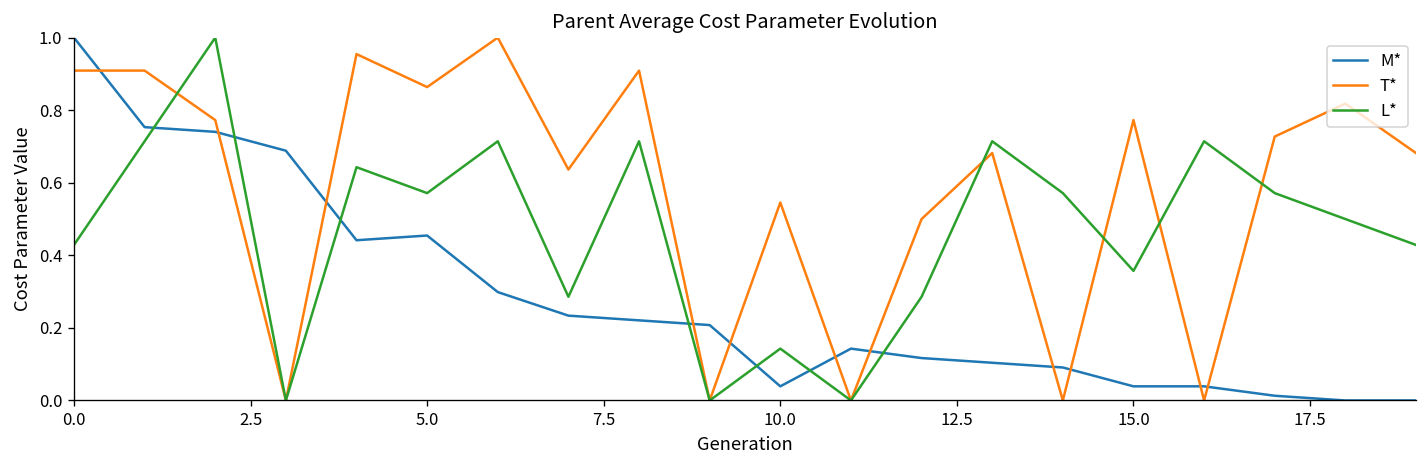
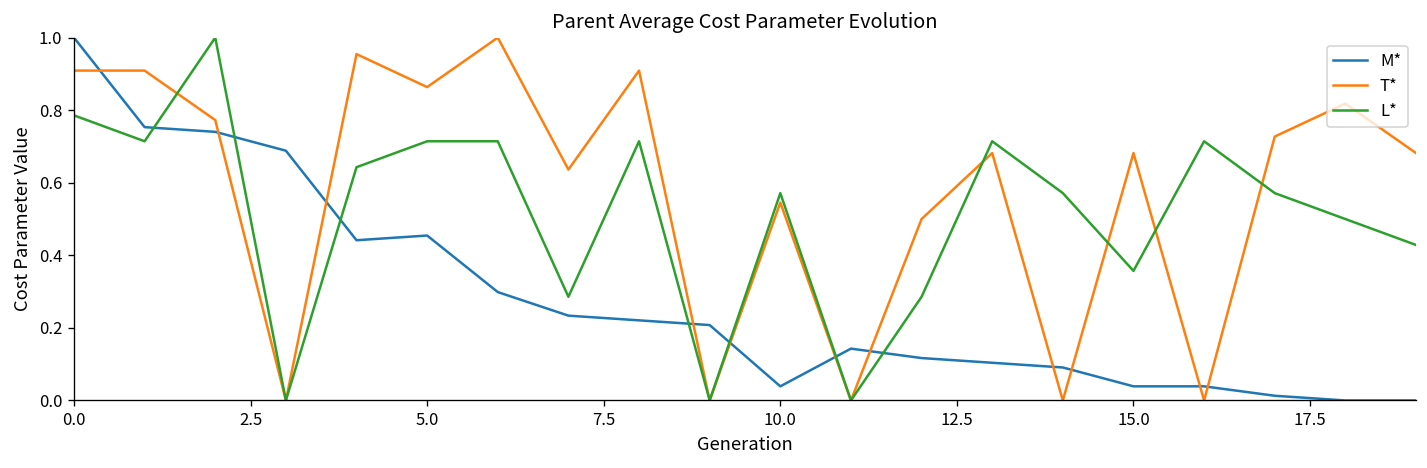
  {
    "M*": {
      "0.0": 1.00,
      "5.0": 0.45,
      "10.0": 0.04,
      "15.0": 0.04
    },
    "T*": {
      "0.0": 0.91,
      "5.0": 0.86,
      "10.0": 0.55,
-     "15.0": 0.77
+     "15.0": 0.68
    },
    "L*": {
-     "0.0": 0.43,
-     "5.0": 0.57,
-     "10.0": 0.14,
+     "0.0": 0.79,
+     "5.0": 0.71,
+     "10.0": 0.57,
      "15.0": 0.36
    }
  }
